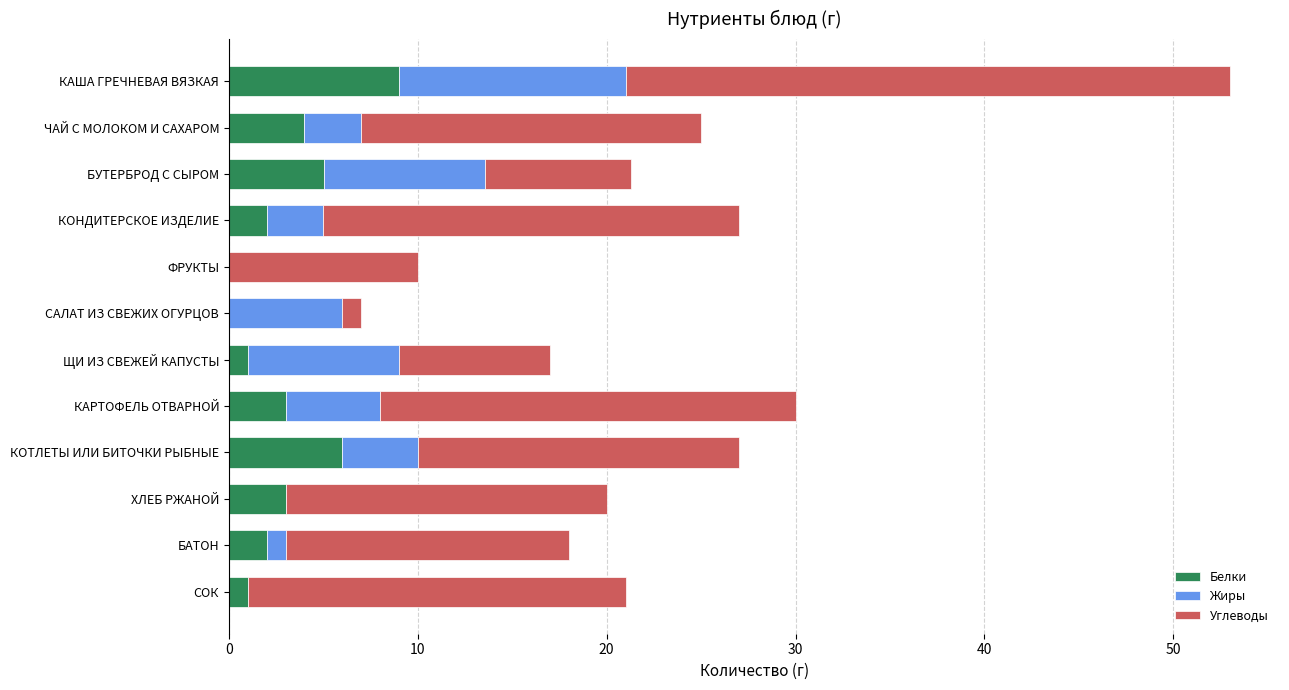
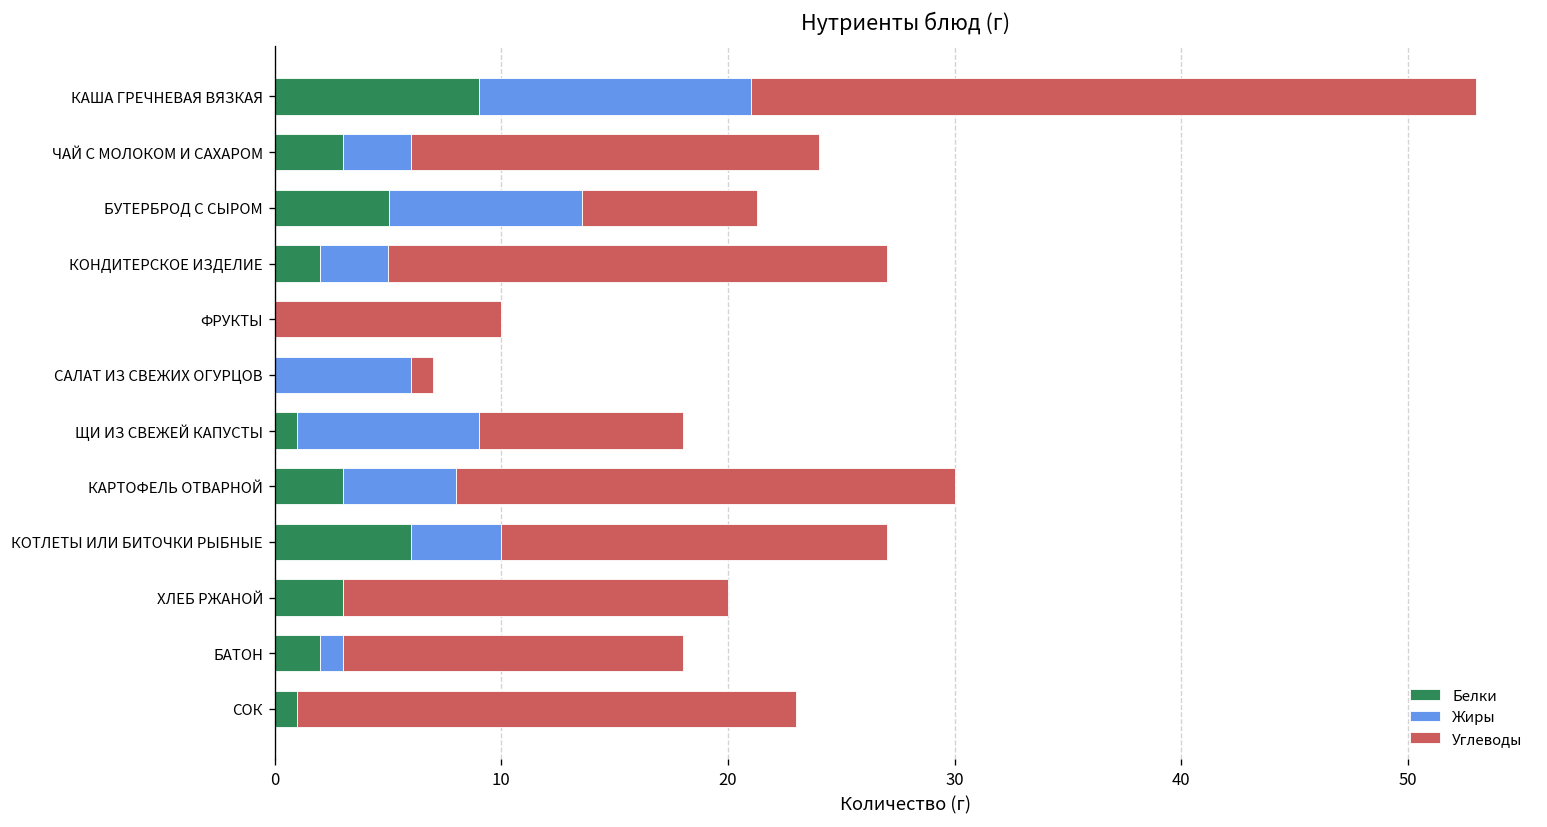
  {
    "Белки": {
      "КАША ГРЕЧНЕВАЯ ВЯЗКАЯ": 9,
-     "ЧАЙ С МОЛОКОМ И САХАРОМ": 4,
+     "ЧАЙ С МОЛОКОМ И САХАРОМ": 3,
      "БУТЕРБРОД С СЫРОМ": 5,
      "КОНДИТЕРСКОЕ ИЗДЕЛИЕ": 2,
      "ФРУКТЫ": 0,
      "САЛАТ ИЗ СВЕЖИХ ОГУРЦОВ": 0,
      "ЩИ ИЗ СВЕЖЕЙ КАПУСТЫ": 1,
      "КАРТОФЕЛЬ ОТВАРНОЙ": 3,
      "КОТЛЕТЫ ИЛИ БИТОЧКИ РЫБНЫЕ": 6,
      "ХЛЕБ РЖАНОЙ": 3,
      "БАТОН": 2,
      "СОК": 1
    },
    "Жиры": {
      "КАША ГРЕЧНЕВАЯ ВЯЗКАЯ": 12,
      "ЧАЙ С МОЛОКОМ И САХАРОМ": 3,
      "БУТЕРБРОД С СЫРОМ": 8.5,
      "КОНДИТЕРСКОЕ ИЗДЕЛИЕ": 3,
      "ФРУКТЫ": 0,
      "САЛАТ ИЗ СВЕЖИХ ОГУРЦОВ": 6,
      "ЩИ ИЗ СВЕЖЕЙ КАПУСТЫ": 8,
      "КАРТОФЕЛЬ ОТВАРНОЙ": 5,
      "КОТЛЕТЫ ИЛИ БИТОЧКИ РЫБНЫЕ": 4,
      "ХЛЕБ РЖАНОЙ": 0,
      "БАТОН": 1,
      "СОК": 0
    },
    "Углеводы": {
      "КАША ГРЕЧНЕВАЯ ВЯЗКАЯ": 32,
      "ЧАЙ С МОЛОКОМ И САХАРОМ": 18,
      "БУТЕРБРОД С СЫРОМ": 7.8,
      "КОНДИТЕРСКОЕ ИЗДЕЛИЕ": 22,
      "ФРУКТЫ": 10,
      "САЛАТ ИЗ СВЕЖИХ ОГУРЦОВ": 1,
-     "ЩИ ИЗ СВЕЖЕЙ КАПУСТЫ": 8,
+     "ЩИ ИЗ СВЕЖЕЙ КАПУСТЫ": 9,
      "КАРТОФЕЛЬ ОТВАРНОЙ": 22,
      "КОТЛЕТЫ ИЛИ БИТОЧКИ РЫБНЫЕ": 17,
      "ХЛЕБ РЖАНОЙ": 17,
      "БАТОН": 15,
-     "СОК": 20
+     "СОК": 22
    }
  }
